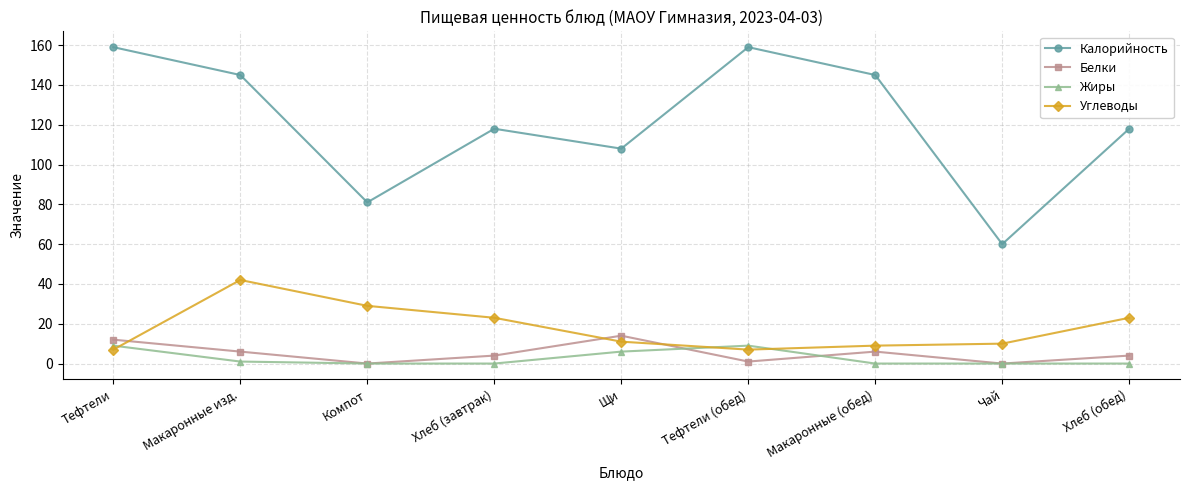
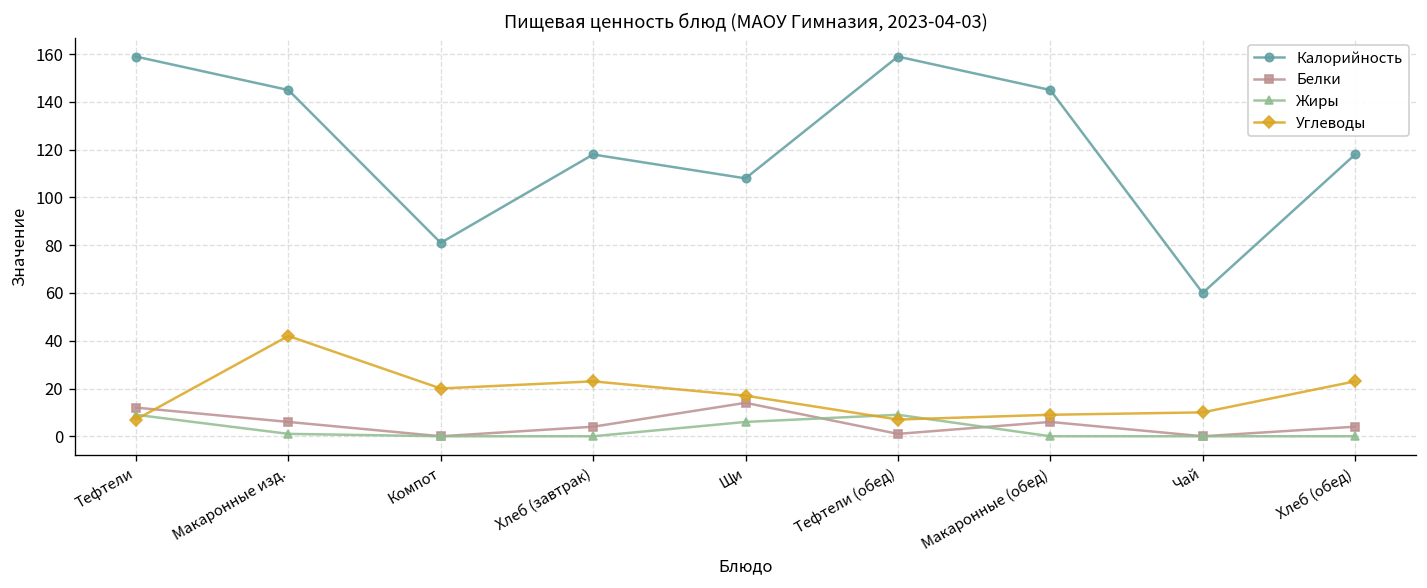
  {
    "Белки": {
      "Тефтели": 12,
      "Макаронные изд.": 6,
      "Хлеб (завтрак)": 4,
      "Щи": 14,
      "Тефтели (обед)": 1,
      "Макаронные (обед)": 6,
      "Хлеб (обед)": 4
    },
    "Углеводы": {
      "Тефтели": 7,
      "Макаронные изд.": 42,
-     "Компот": 29,
+     "Компот": 20,
      "Хлеб (завтрак)": 23,
-     "Щи": 11,
+     "Щи": 17,
      "Тефтели (обед)": 7,
      "Макаронные (обед)": 9,
      "Чай": 10,
      "Хлеб (обед)": 23
    }
  }
